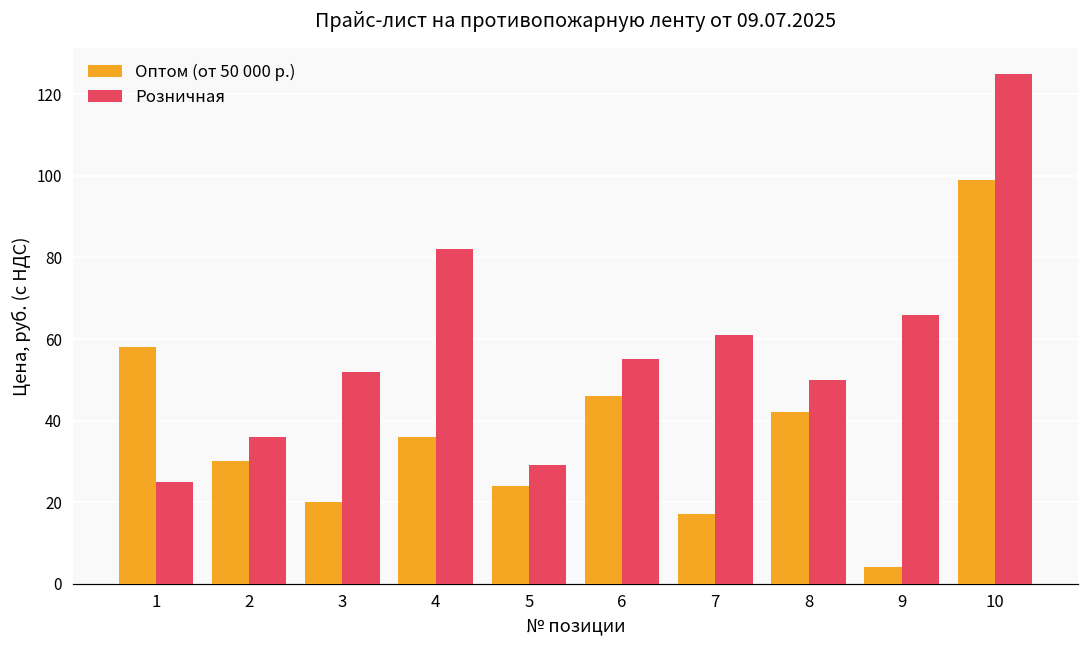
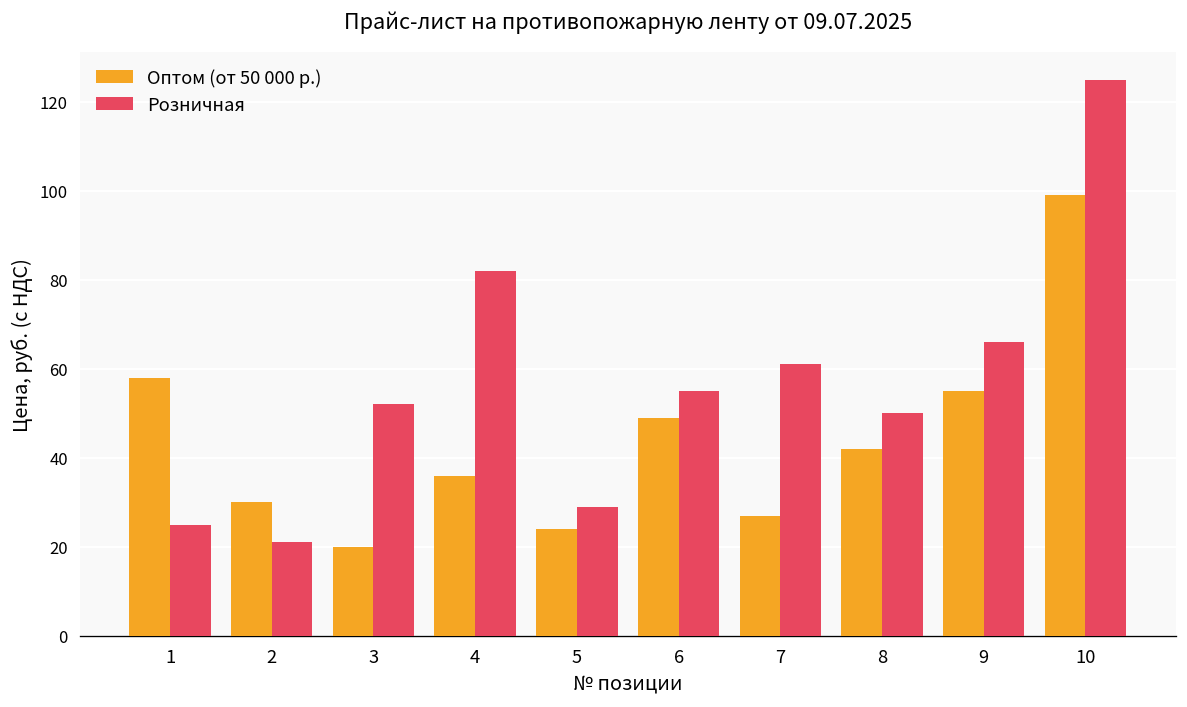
  {
    "Оптом (от 50 000 р.)": {
      "1": 58,
      "2": 30,
      "3": 20,
      "4": 36,
      "5": 24,
-     "6": 46,
-     "7": 17,
+     "6": 49,
+     "7": 27,
      "8": 42,
-     "9": 4,
+     "9": 55,
      "10": 99
    },
    "Розничная": {
      "1": 25,
-     "2": 36,
+     "2": 21,
      "3": 52,
      "4": 82,
      "5": 29,
      "6": 55,
      "7": 61,
      "8": 50,
      "9": 66,
      "10": 125
    }
  }
